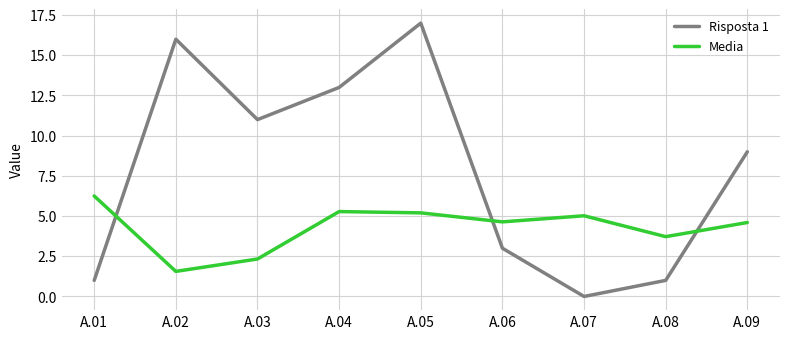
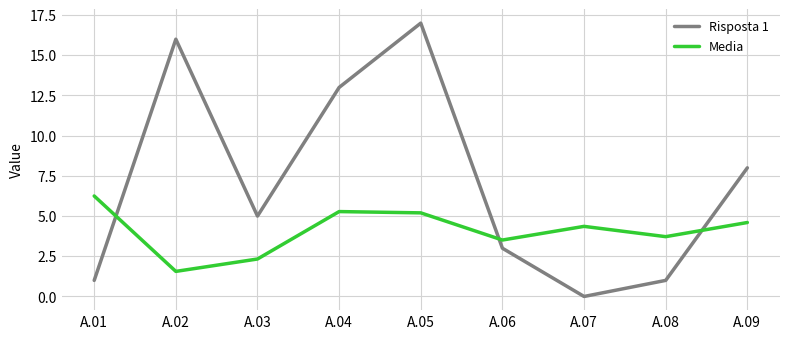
  {
    "Risposta 1": {
      "A.01": 1,
      "A.02": 16,
-     "A.03": 11,
+     "A.03": 5,
      "A.04": 13,
      "A.05": 17,
      "A.06": 3,
      "A.07": 0,
      "A.08": 1,
-     "A.09": 9
+     "A.09": 8
    },
    "Media": {
      "A.01": 6.3,
      "A.02": 1.6,
      "A.03": 2.3,
      "A.04": 5.3,
      "A.05": 5.2,
-     "A.06": 4.6,
-     "A.07": 5.0,
+     "A.06": 3.5,
+     "A.07": 4.4,
      "A.08": 3.7,
      "A.09": 4.6
    }
  }
